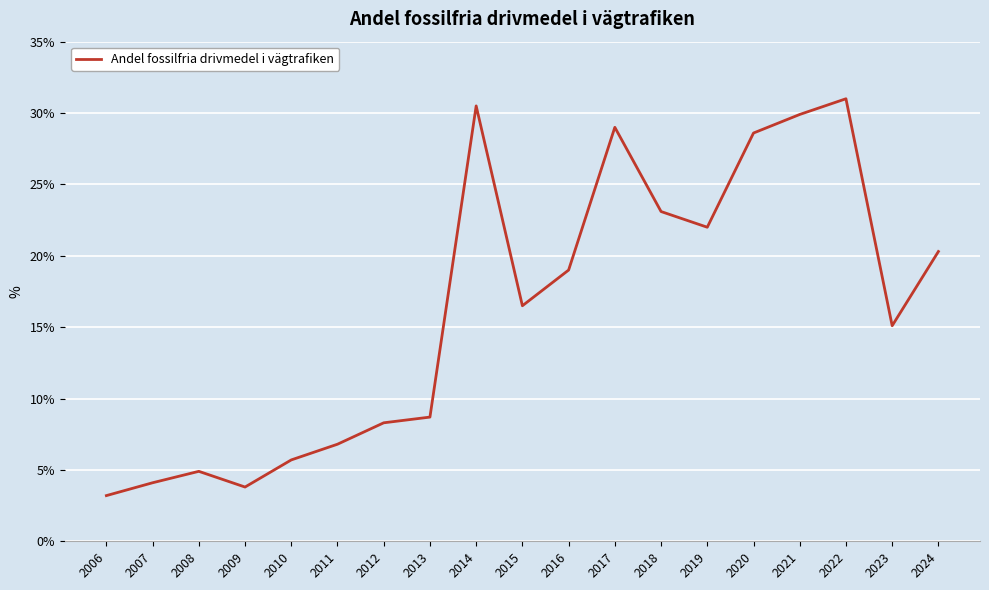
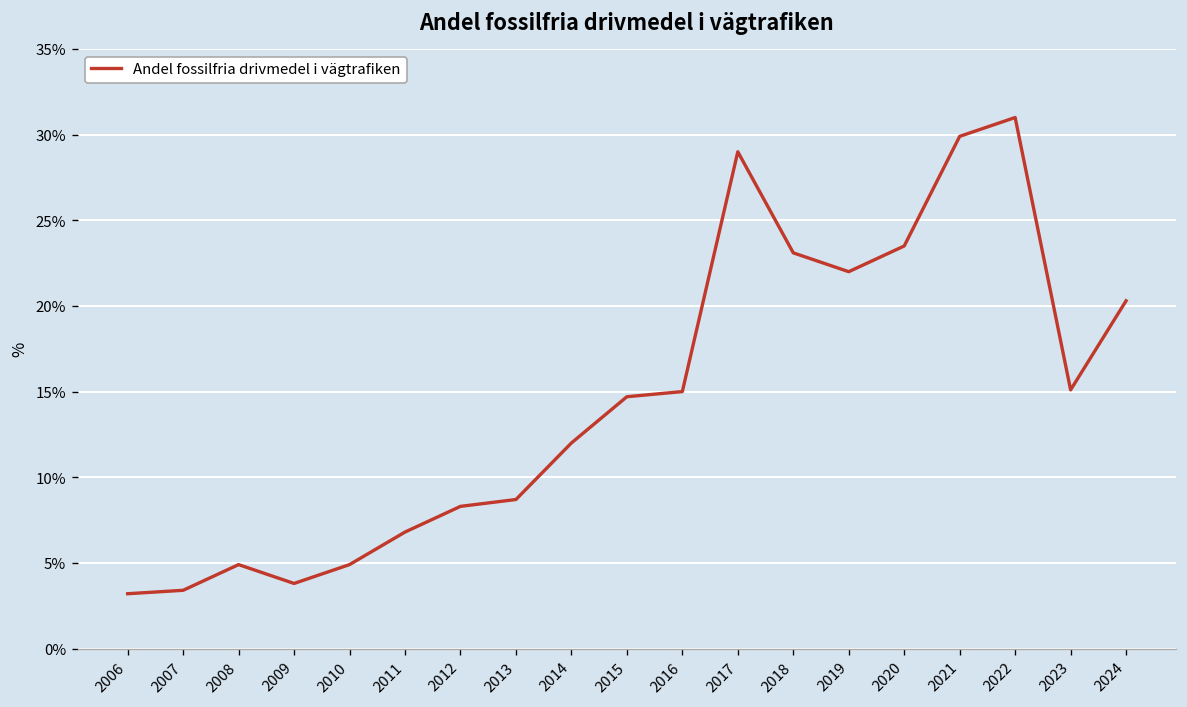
  {
    "2006": "3.2%",
-   "2007": "4.1%",
+   "2007": "3.4%",
    "2008": "4.9%",
    "2009": "3.8%",
-   "2010": "5.7%",
+   "2010": "4.9%",
    "2011": "6.8%",
    "2012": "8.3%",
    "2013": "8.7%",
-   "2014": "30.5%",
-   "2015": "16.5%",
-   "2016": "19%",
+   "2014": "12.0%",
+   "2015": "14.7%",
+   "2016": "15%",
    "2017": "29.0%",
    "2018": "23.1%",
    "2019": "22.0%",
-   "2020": "28.6%",
+   "2020": "23.5%",
    "2021": "29.9%",
    "2022": "31.0%",
    "2023": "15.1%",
    "2024": "20.3%"
  }
